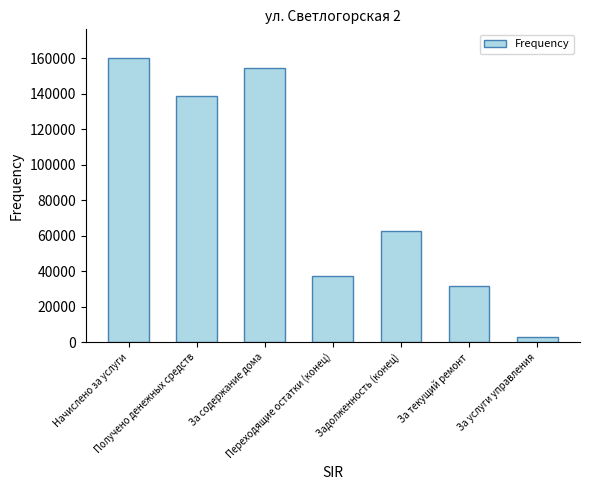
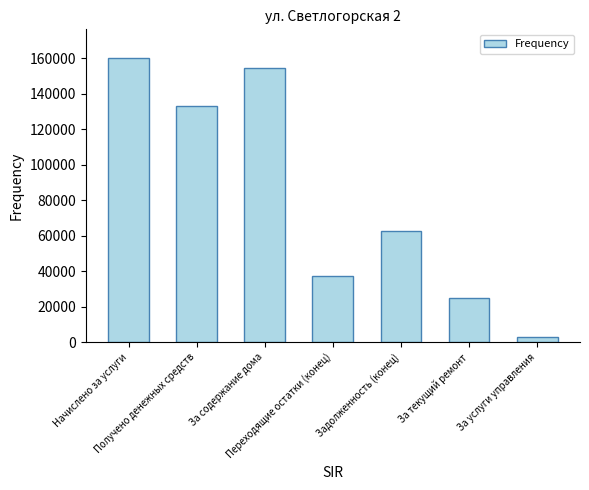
  {
    "Начислено за услуги": 160000,
-   "Получено денежных средств": 139000,
+   "Получено денежных средств": 133000,
    "За содержание дома": 154000,
    "Переходящие остатки (конец)": 37000,
    "Задолженность (конец)": 62000,
-   "За текущий ремонт": 32000,
+   "За текущий ремонт": 25000,
    "За услуги управления": 3000
  }
